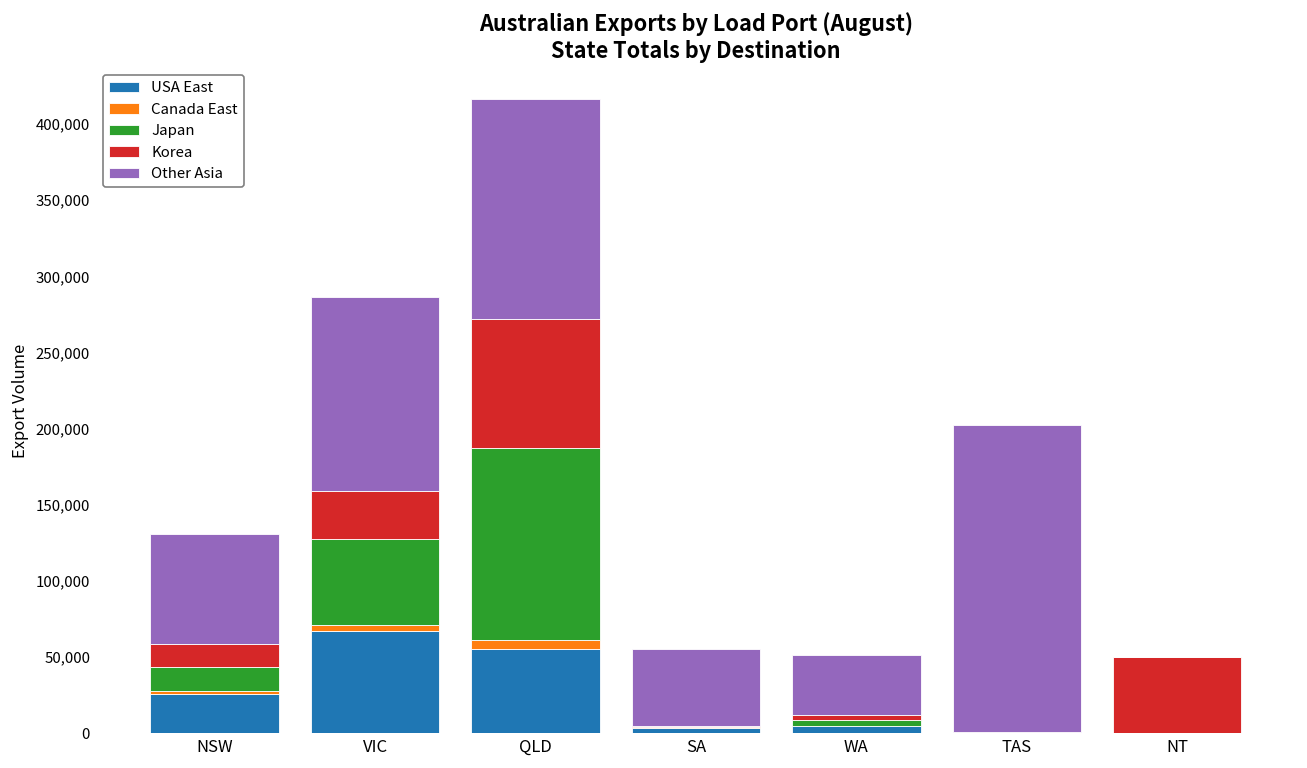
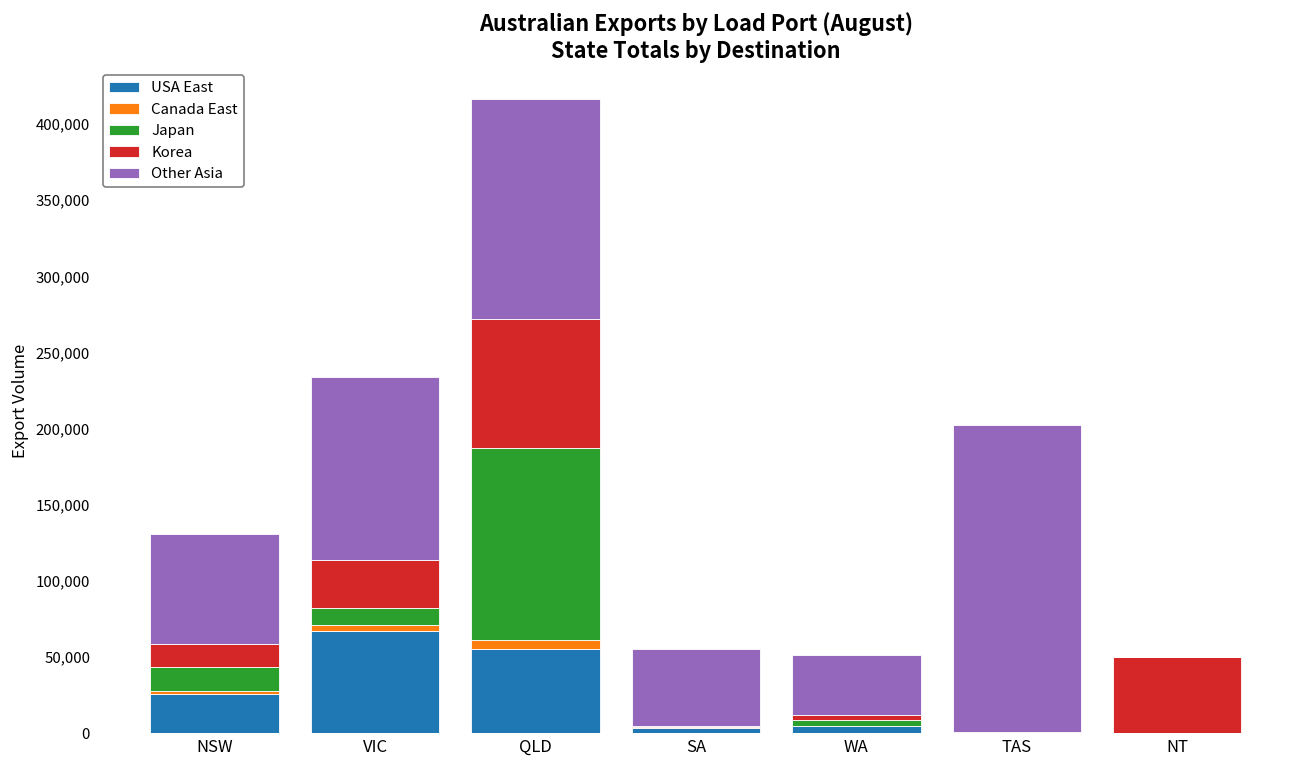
  {
    "USA East": {
      "NSW": "26,000",
      "VIC": "67,000",
      "QLD": "55,000",
      "SA": "4,000",
      "WA": "5,000",
      "NT": "0"
    },
    "Canada East": {
      "NSW": "2,000",
      "VIC": "4,000",
      "QLD": "6,000",
      "TAS": "0",
      "NT": "0"
    },
    "Japan": {
      "NSW": "15,000",
-     "VIC": "56,000",
+     "VIC": "11,000",
      "QLD": "126,000",
      "WA": "4,000"
    },
    "Korea": {
      "NSW": "15,000",
      "VIC": "32,000",
      "QLD": "85,000",
      "WA": "3,000",
      "NT": "50,000"
    },
    "Other Asia": {
      "NSW": "72,000",
-     "VIC": "127,000",
+     "VIC": "120,000",
      "QLD": "144,000",
      "SA": "50,000",
      "WA": "39,000",
      "TAS": "202,000"
    }
  }
